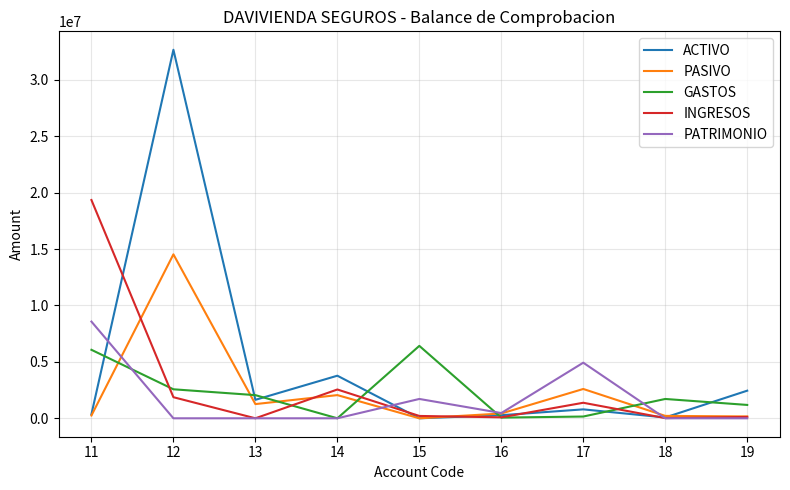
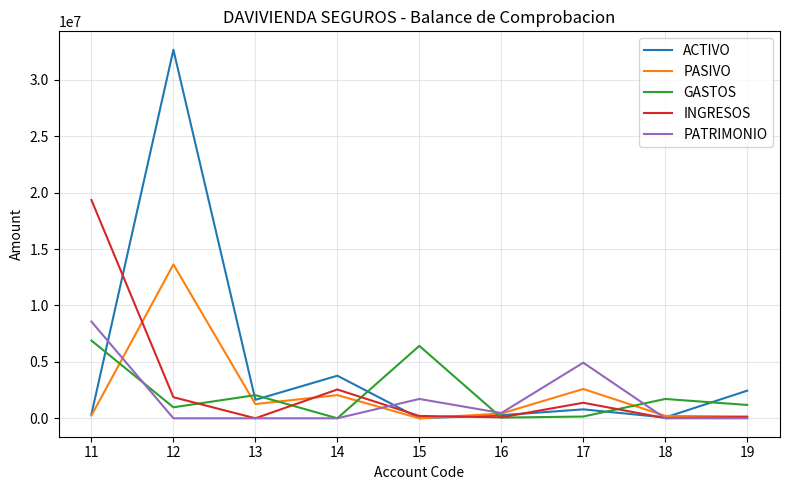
  {
    "ACTIVO": {
      "12": 32700000,
      "13": 1600000,
      "14": 3800000,
      "17": 800000,
      "19": 2400000
    },
    "PASIVO": {
-     "12": 14500000,
+     "12": 13600000,
      "13": 1300000,
      "14": 2100000,
      "17": 2600000
    },
    "GASTOS": {
-     "11": 6100000,
-     "12": 2600000,
+     "11": 6900000,
+     "12": 1000000,
      "13": 2100000,
      "15": 6400000,
      "17": 200000,
      "18": 1700000,
      "19": 1200000
    },
    "INGRESOS": {
      "11": 19300000,
      "12": 1900000,
      "14": 2600000,
      "17": 1400000
    },
    "PATRIMONIO": {
      "11": 8600000,
      "12": 0,
      "15": 1700000,
      "17": 4900000
    }
  }
